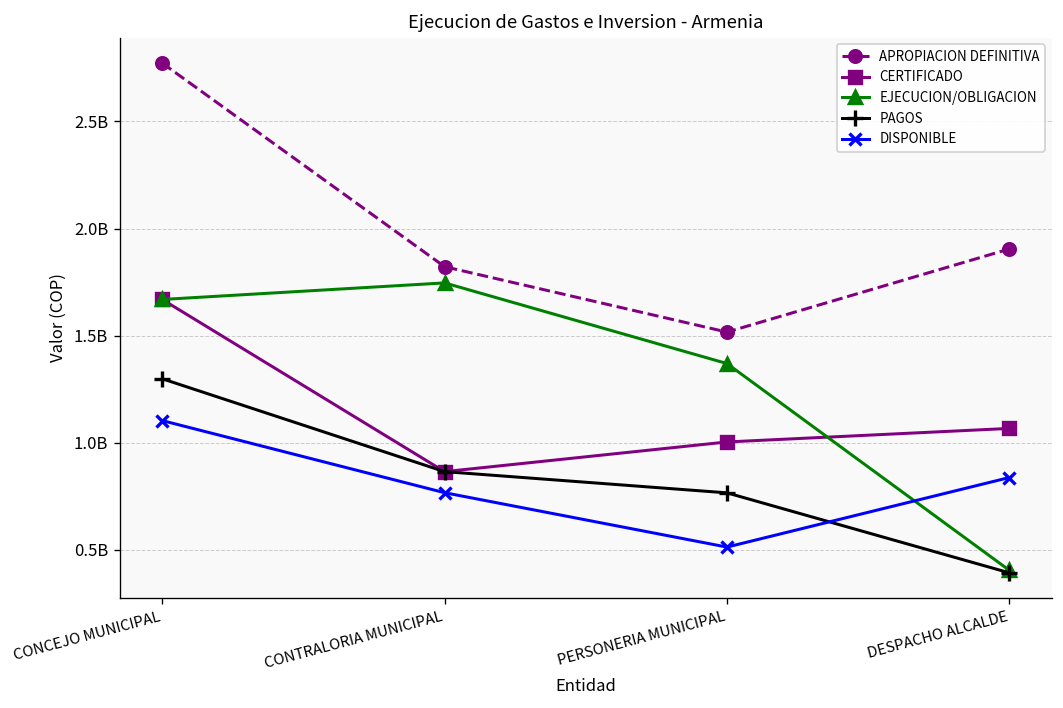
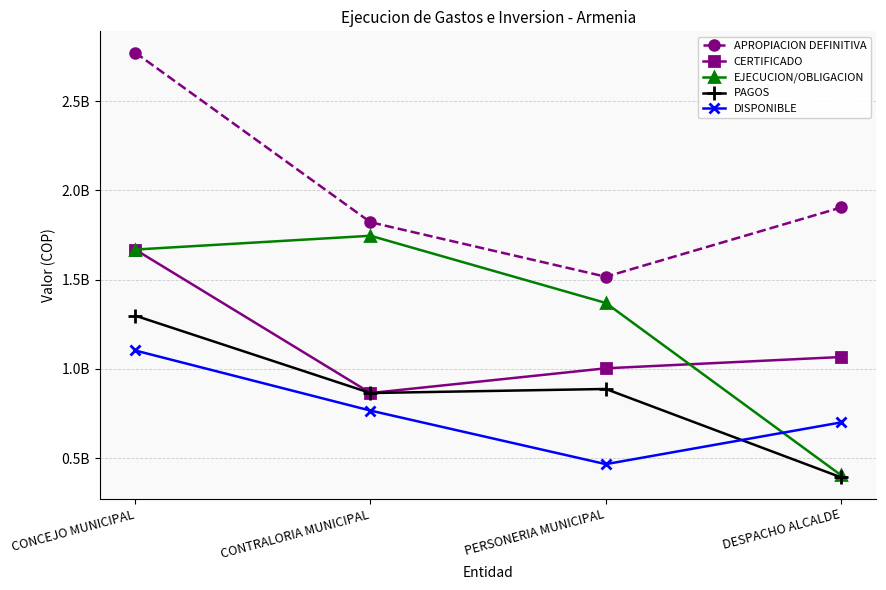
  {
    "EJECUCION/OBLIGACION": {
      "CONTRALORIA MUNICIPAL": 1750000000,
      "PERSONERIA MUNICIPAL": 1370000000
    },
    "PAGOS": {
      "CONCEJO MUNICIPAL": 1300000000,
-     "PERSONERIA MUNICIPAL": 770000000
+     "PERSONERIA MUNICIPAL": 890000000
    },
    "DISPONIBLE": {
      "CONCEJO MUNICIPAL": 1100000000,
      "CONTRALORIA MUNICIPAL": 770000000,
-     "PERSONERIA MUNICIPAL": 510000000,
-     "DESPACHO ALCALDE": 840000000
+     "PERSONERIA MUNICIPAL": 470000000,
+     "DESPACHO ALCALDE": 700000000
    }
  }
